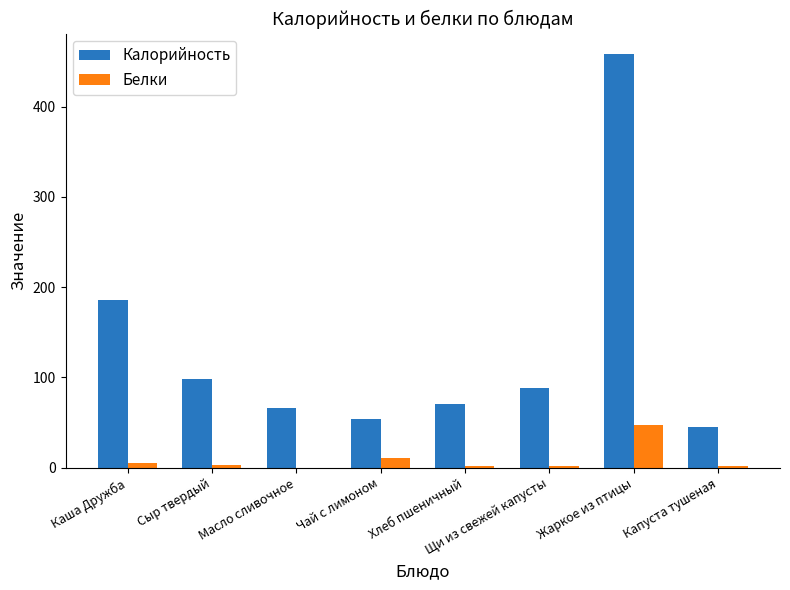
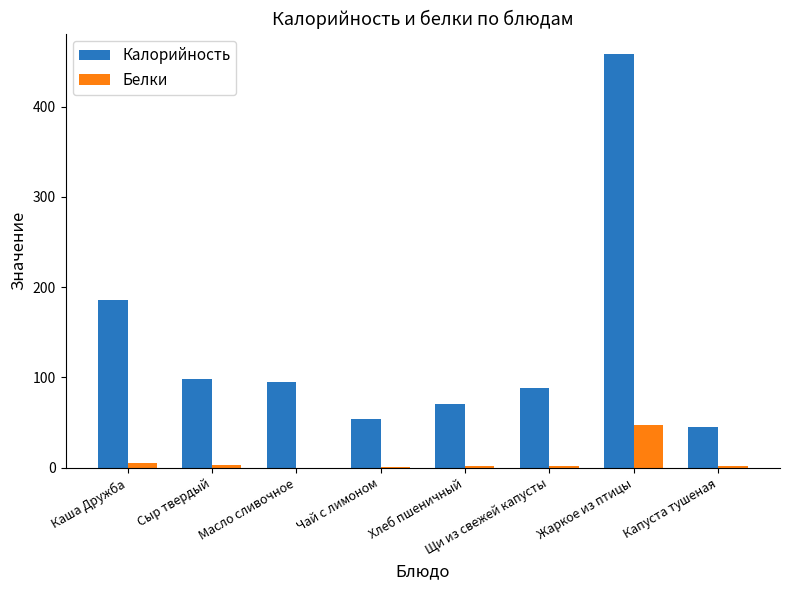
  {
    "Калорийность": {
      "Каша Дружба": 190,
      "Сыр твердый": 100,
-     "Масло сливочное": 70,
+     "Масло сливочное": 90,
      "Чай с лимоном": 50,
      "Хлеб пшеничный": 70,
      "Щи из свежей капусты": 90,
      "Жаркое из птицы": 460,
      "Капуста тушеная": 50
    },
    "Белки": {
      "Каша Дружба": 10,
      "Сыр твердый": 0,
-     "Чай с лимоном": 10,
+     "Чай с лимоном": 0,
      "Жаркое из птицы": 50
    }
  }
